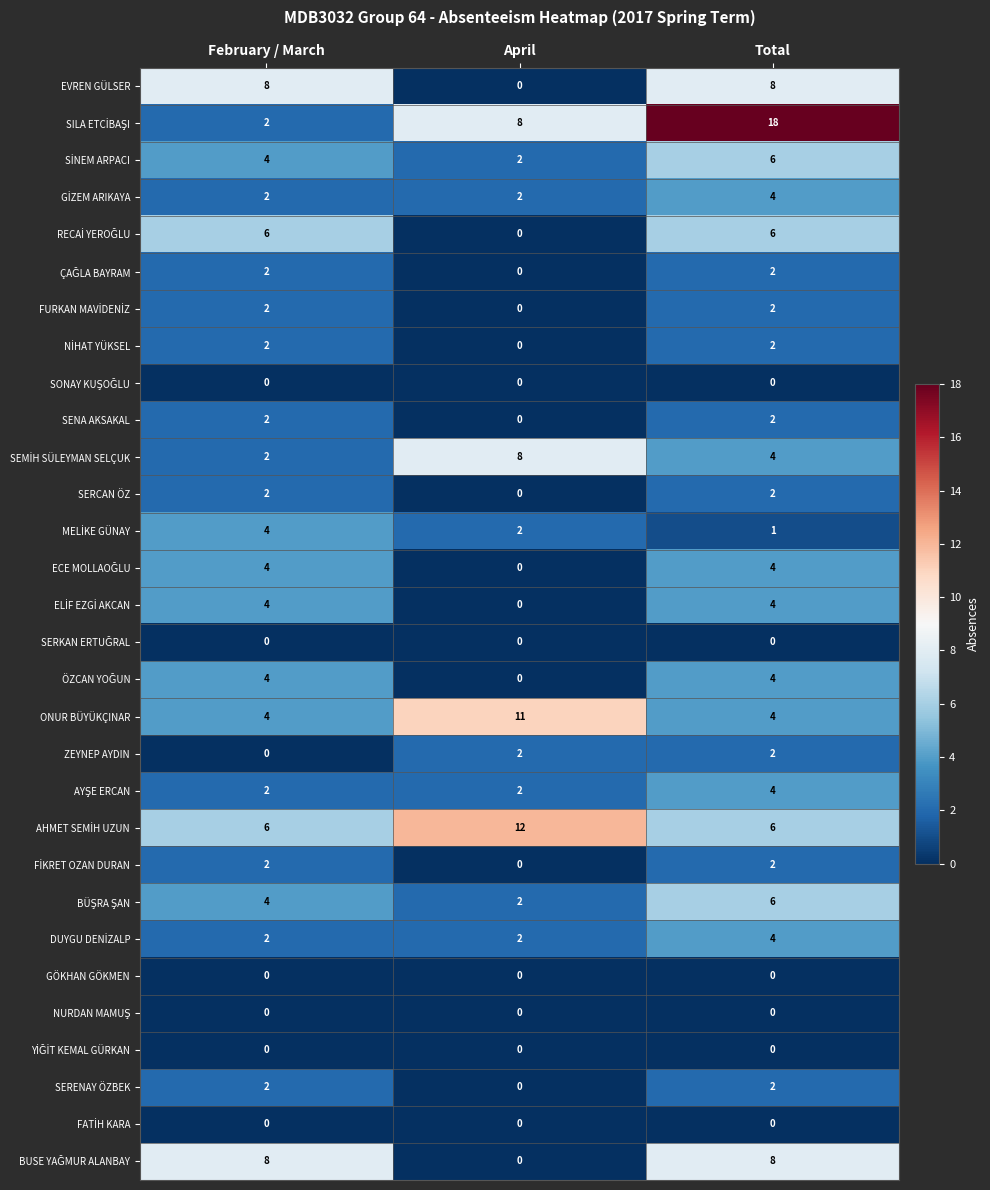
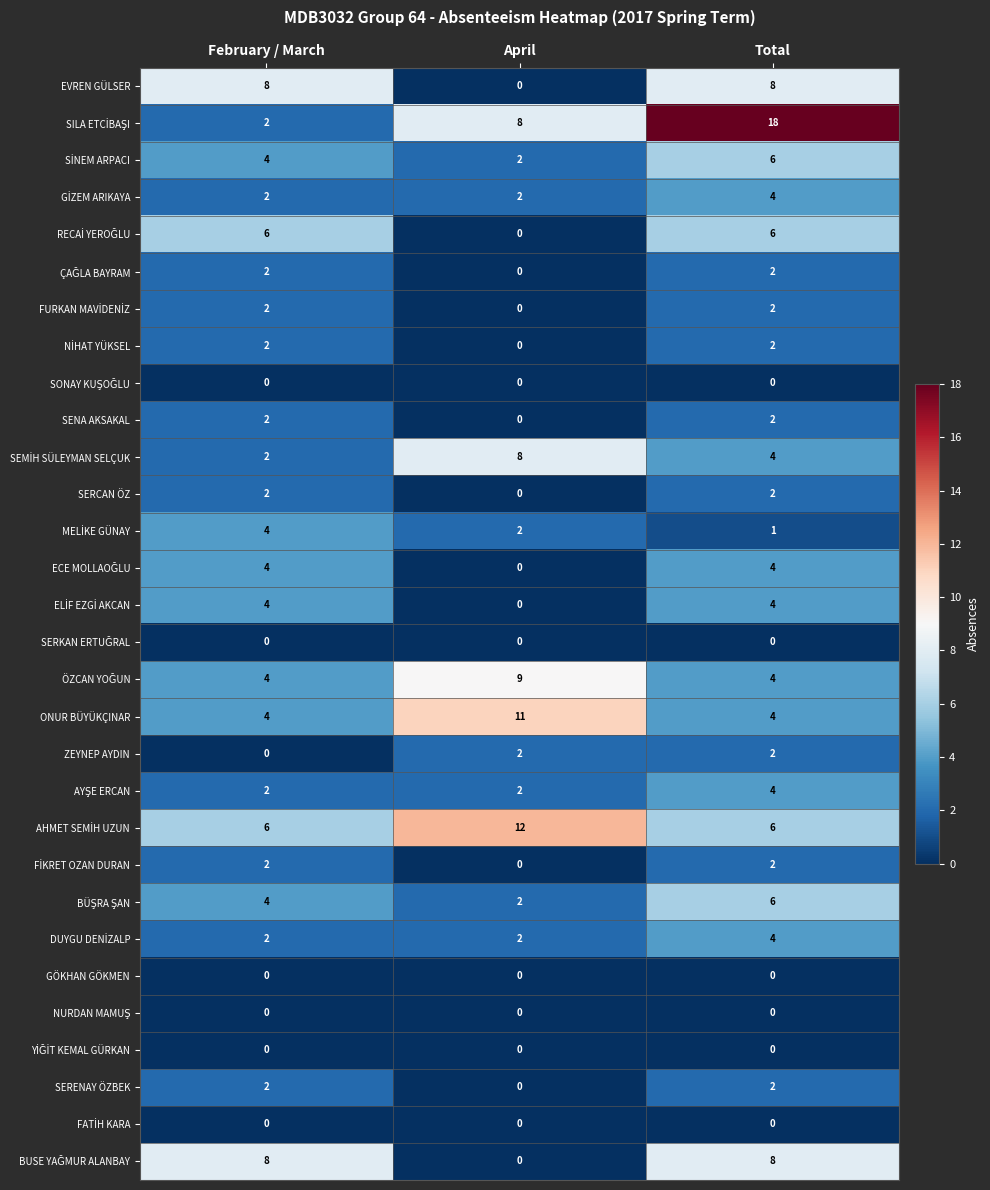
  {
    "EVREN GÜLSER": {
      "February / March": 8,
      "April": 0,
      "Total": 8
    },
    "SILA ETCİBAŞI": {
      "February / March": 2,
      "April": 8,
      "Total": 18
    },
    "SİNEM ARPACI": {
      "February / March": 4,
      "April": 2,
      "Total": 6
    },
    "GİZEM ARIKAYA": {
      "February / March": 2,
      "April": 2,
      "Total": 4
    },
    "RECAİ YEROĞLU": {
      "February / March": 6,
      "April": 0,
      "Total": 6
    },
    "ÇAĞLA BAYRAM": {
      "February / March": 2,
      "April": 0,
      "Total": 2
    },
    "FURKAN MAVİDENİZ": {
      "February / March": 2,
      "April": 0,
      "Total": 2
    },
    "NİHAT YÜKSEL": {
      "February / March": 2,
      "April": 0,
      "Total": 2
    },
    "SONAY KUŞOĞLU": {
      "February / March": 0,
      "April": 0,
      "Total": 0
    },
    "SENA AKSAKAL": {
      "February / March": 2,
      "April": 0,
      "Total": 2
    },
    "SEMİH SÜLEYMAN SELÇUK": {
      "February / March": 2,
      "April": 8,
      "Total": 4
    },
    "SERCAN ÖZ": {
      "February / March": 2,
      "April": 0,
      "Total": 2
    },
    "MELİKE GÜNAY": {
      "February / March": 4,
      "April": 2,
      "Total": 1
    },
    "ECE MOLLAOĞLU": {
      "February / March": 4,
      "April": 0,
      "Total": 4
    },
    "ELİF EZGİ AKCAN": {
      "February / March": 4,
      "April": 0,
      "Total": 4
    },
    "SERKAN ERTUĞRAL": {
      "February / March": 0,
      "April": 0,
      "Total": 0
    },
    "ÖZCAN YOĞUN": {
      "February / March": 4,
-     "April": 0,
+     "April": 9,
      "Total": 4
    },
    "ONUR BÜYÜKÇINAR": {
      "February / March": 4,
      "April": 11,
      "Total": 4
    },
    "ZEYNEP AYDIN": {
      "February / March": 0,
      "April": 2,
      "Total": 2
    },
    "AYŞE ERCAN": {
      "February / March": 2,
      "April": 2,
      "Total": 4
    },
    "AHMET SEMİH UZUN": {
      "February / March": 6,
      "April": 12,
      "Total": 6
    },
    "FİKRET OZAN DURAN": {
      "February / March": 2,
      "April": 0,
      "Total": 2
    },
    "BÜŞRA ŞAN": {
      "February / March": 4,
      "April": 2,
      "Total": 6
    },
    "DUYGU DENİZALP": {
      "February / March": 2,
      "April": 2,
      "Total": 4
    },
    "GÖKHAN GÖKMEN": {
      "February / March": 0,
      "April": 0,
      "Total": 0
    },
    "NURDAN MAMUŞ": {
      "February / March": 0,
      "April": 0,
      "Total": 0
    },
    "YİĞİT KEMAL GÜRKAN": {
      "February / March": 0,
      "April": 0,
      "Total": 0
    },
    "SERENAY ÖZBEK": {
      "February / March": 2,
      "April": 0,
      "Total": 2
    },
    "FATİH KARA": {
      "February / March": 0,
      "April": 0,
      "Total": 0
    },
    "BUSE YAĞMUR ALANBAY": {
      "February / March": 8,
      "April": 0,
      "Total": 8
    }
  }
